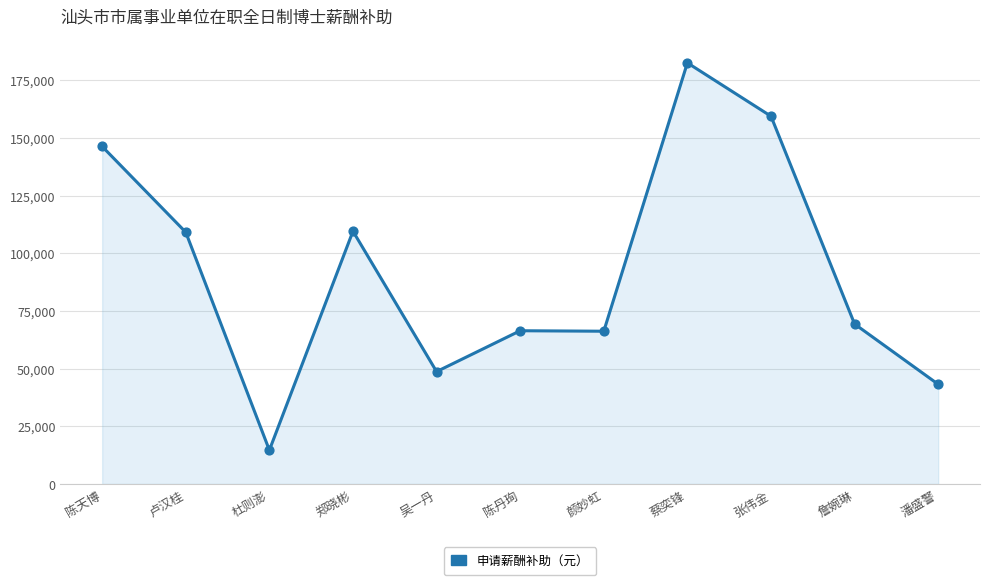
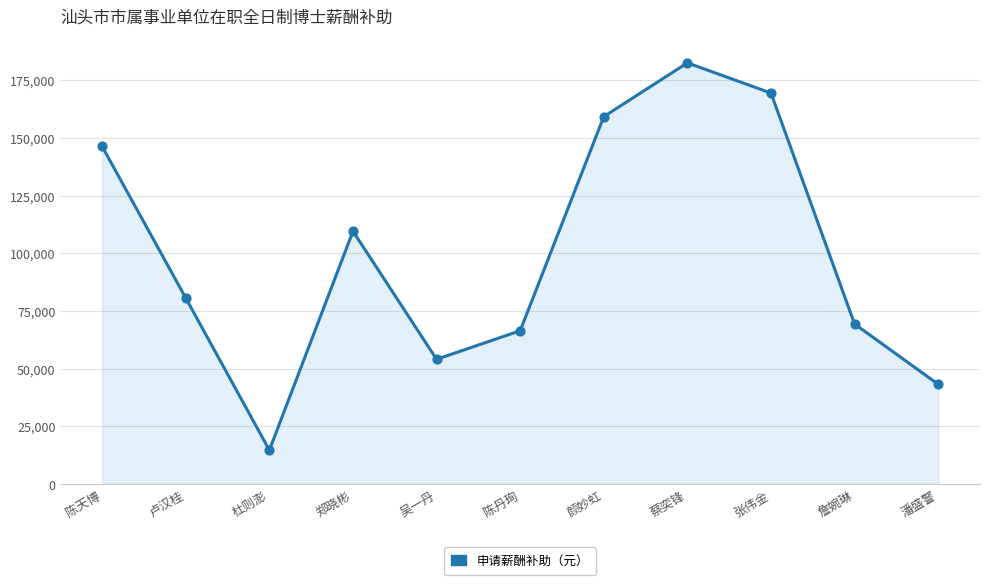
  {
    "陈天博": "146,000",
-   "卢汉桂": "109,000",
+   "卢汉桂": "81,000",
    "杜则澎": "15,000",
    "郑晓彬": "110,000",
-   "吴一丹": "49,000",
+   "吴一丹": "54,000",
    "陈丹珣": "66,000",
-   "颜妙虹": "66,000",
+   "颜妙虹": "159,000",
    "蔡奕锋": "183,000",
-   "张伟金": "159,000",
+   "张伟金": "169,000",
    "詹婉琳": "69,000",
    "潘盛警": "43,000"
  }
